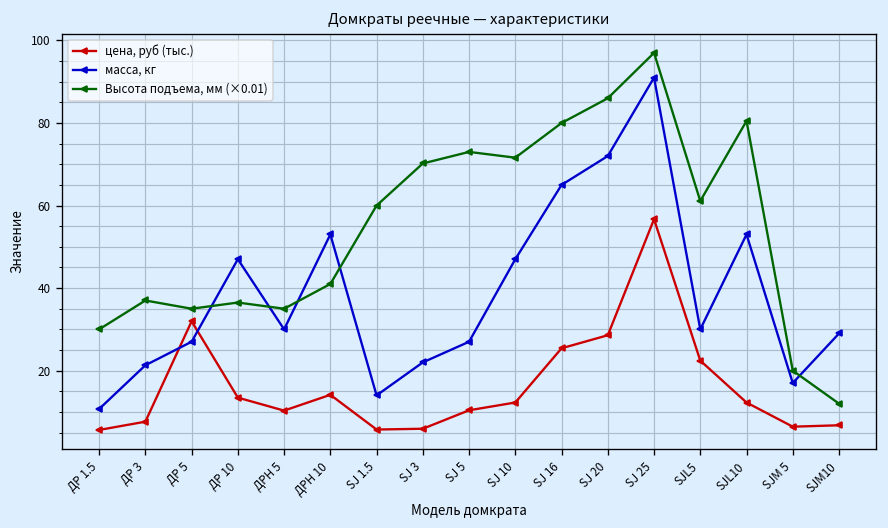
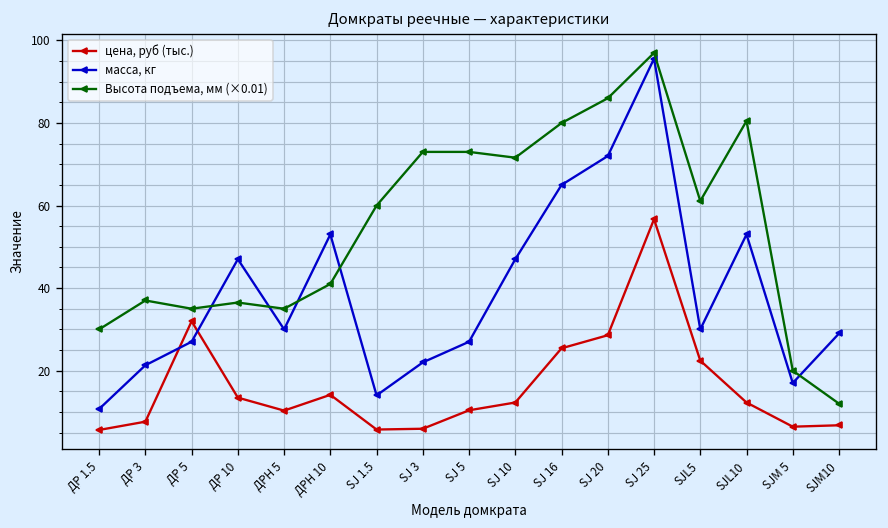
  {
    "цена, руб (тыс.)": {
      "ДР 1.5": 6,
      "ДР 3": 8,
      "ДР 5": 32,
      "ДР 10": 13,
      "ДРН 5": 10,
      "ДРН 10": 14,
      "SJ 1.5": 6,
      "SJ 3": 6,
      "SJ 5": 10,
      "SJ 10": 12,
      "SJ 16": 25,
      "SJ 20": 29,
      "SJ 25": 57,
      "SJL5": 22,
      "SJL10": 12,
      "SJM 5": 6,
      "SJM10": 7
    },
    "масса, кг": {
      "ДР 1.5": 11,
      "ДР 3": 21,
      "ДР 5": 27,
      "ДР 10": 47,
      "ДРН 5": 30,
      "ДРН 10": 53,
      "SJ 1.5": 14,
      "SJ 3": 22,
      "SJ 5": 27,
      "SJ 10": 47,
      "SJ 16": 65,
      "SJ 20": 72,
-     "SJ 25": 91,
+     "SJ 25": 96,
      "SJL5": 30,
      "SJL10": 53,
      "SJM 5": 17,
      "SJM10": 29
    },
    "Высота подъема, мм (×0.01)": {
      "ДР 1.5": 30,
      "ДР 3": 37,
      "ДР 5": 35,
      "ДР 10": 37,
      "ДРН 5": 35,
      "ДРН 10": 41,
      "SJ 1.5": 60,
-     "SJ 3": 70,
+     "SJ 3": 73,
      "SJ 5": 73,
      "SJ 10": 72,
      "SJ 16": 80,
      "SJ 20": 86,
      "SJ 25": 97,
      "SJL5": 61,
      "SJL10": 81,
      "SJM 5": 20,
      "SJM10": 12
    }
  }
